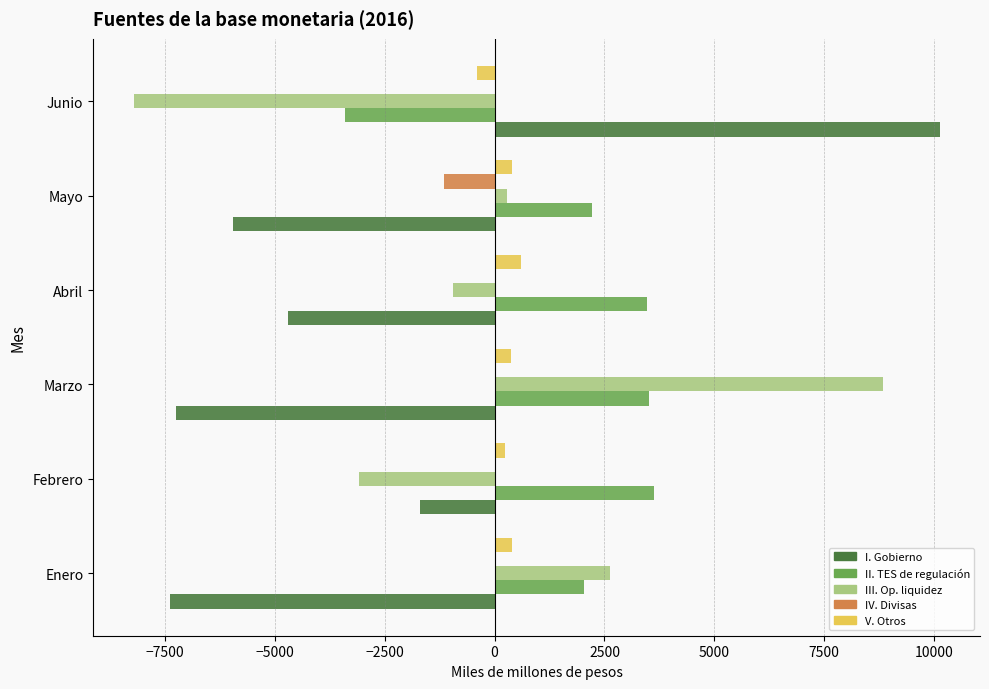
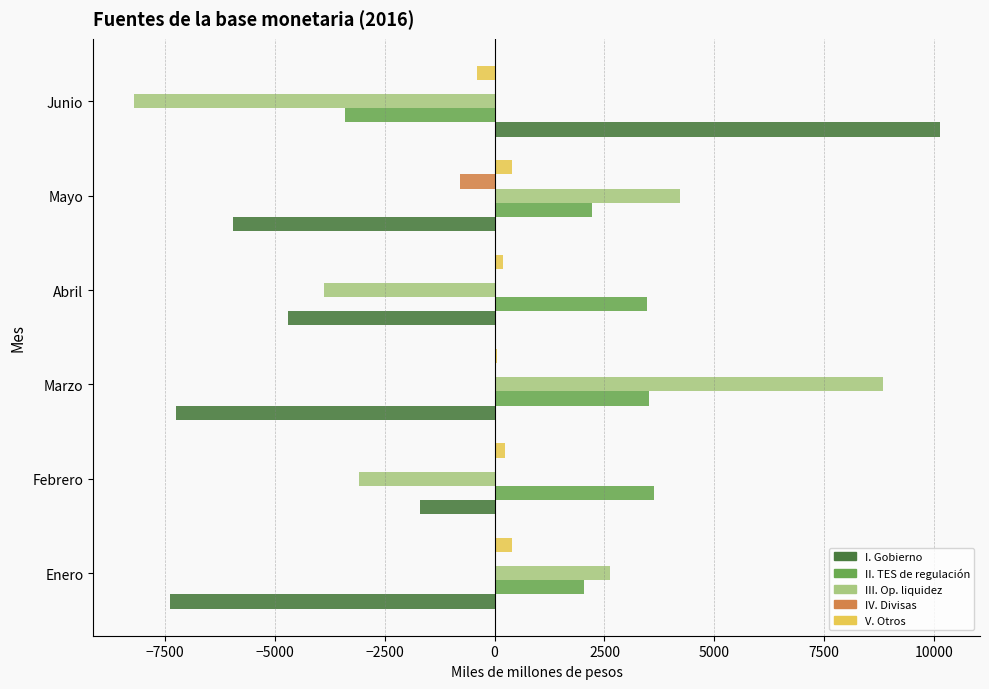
  {
    "III. Op. liquidez": {
      "Junio": -8200,
-     "Mayo": 300,
-     "Abril": -1000,
+     "Mayo": 4200,
+     "Abril": -3900,
      "Marzo": 8800,
      "Febrero": -3100,
      "Enero": 2600
    },
    "IV. Divisas": {
      "Junio": 0,
-     "Mayo": -1200,
+     "Mayo": -800,
      "Abril": 0,
      "Marzo": 0,
      "Febrero": 0,
      "Enero": 0
    },
    "V. Otros": {
      "Junio": -400,
      "Mayo": 400,
-     "Abril": 600,
-     "Marzo": 400,
+     "Abril": 200,
+     "Marzo": 100,
      "Febrero": 200,
      "Enero": 400
    }
  }
